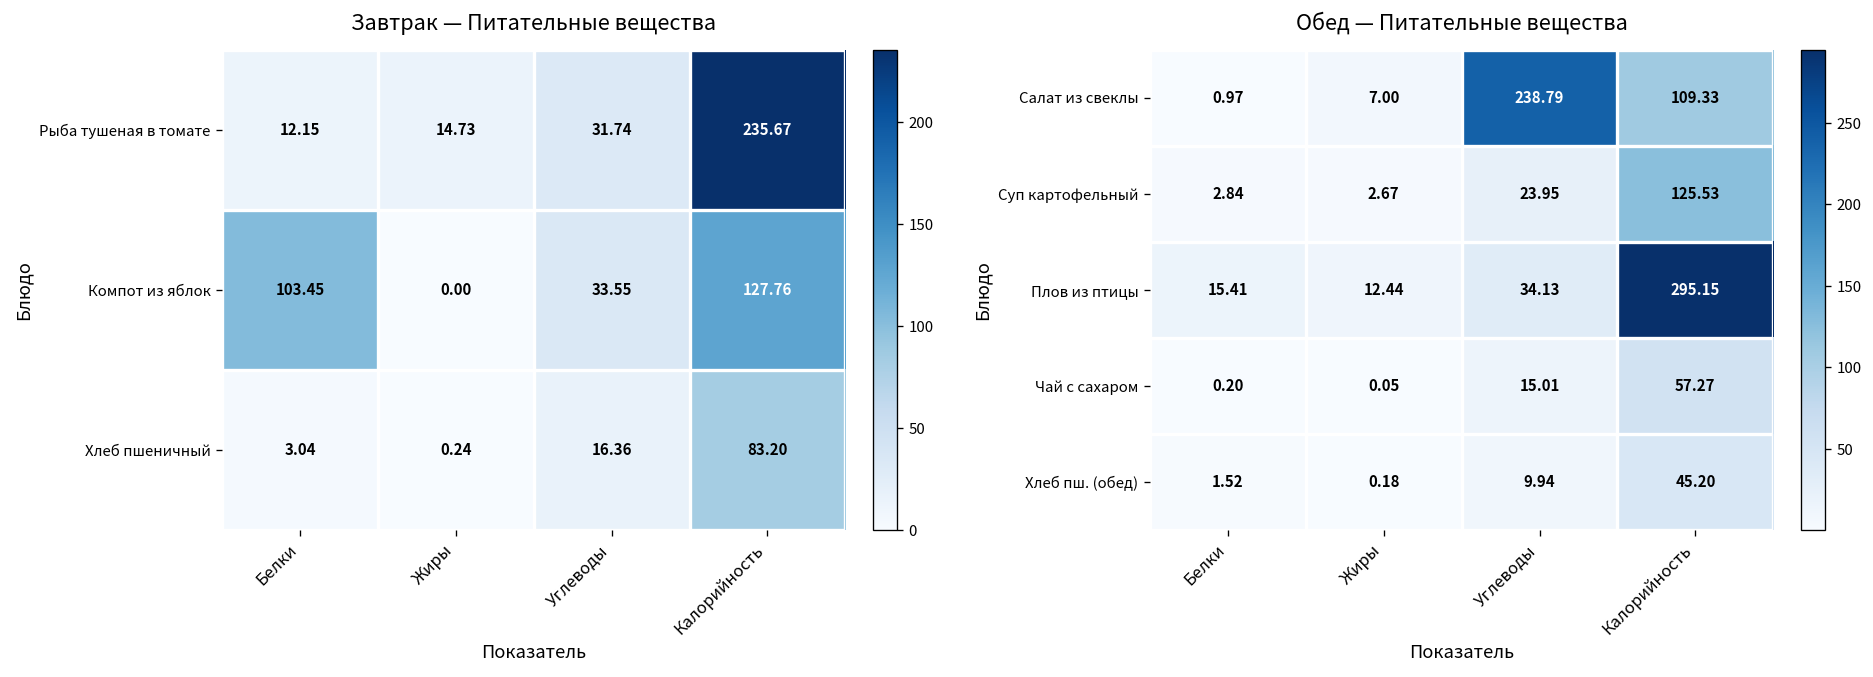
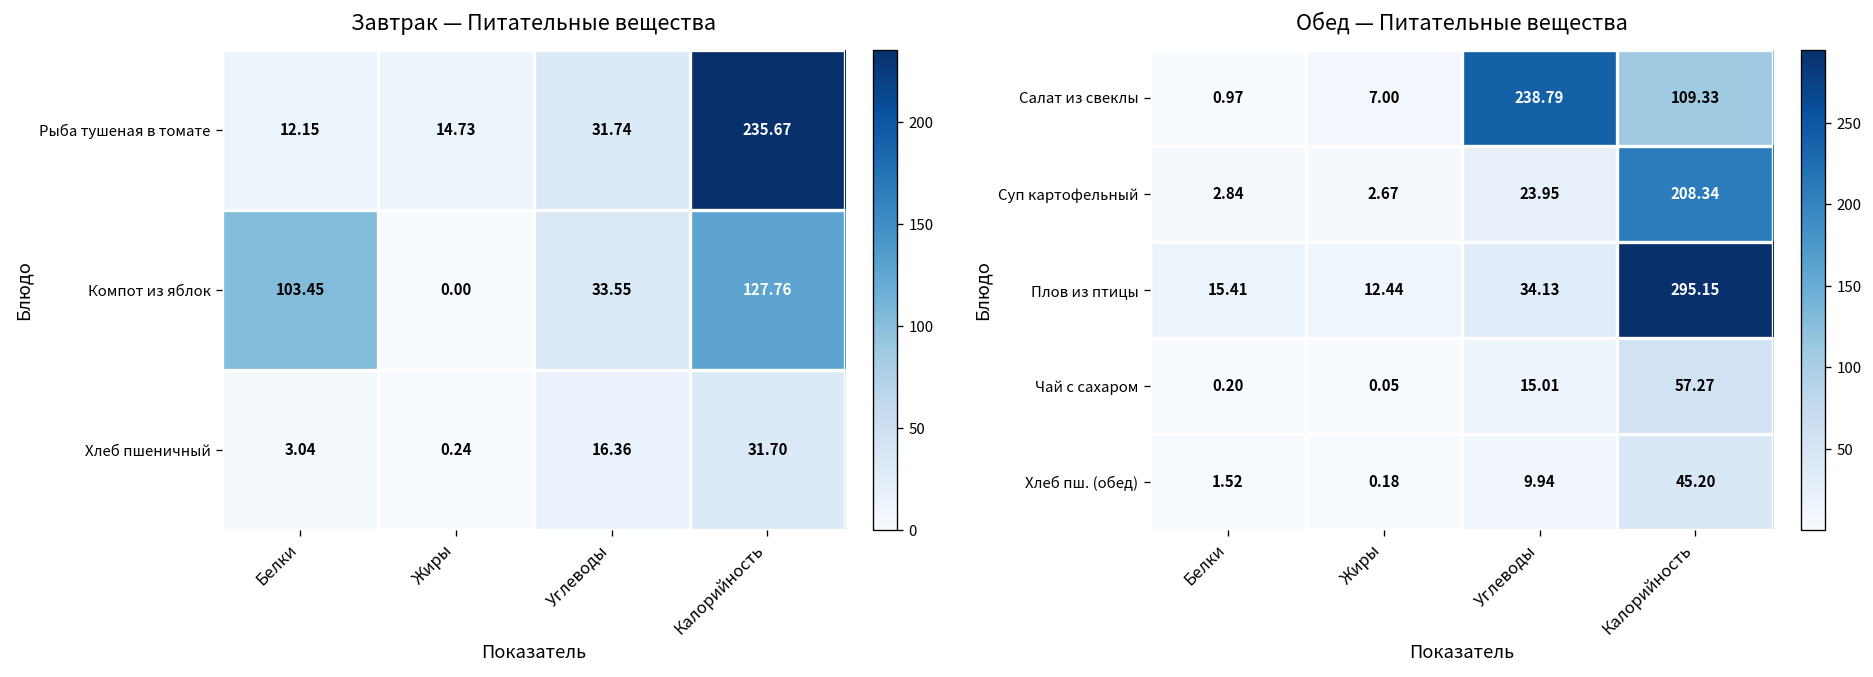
  {
    "Завтрак — Питательные вещества": {
      "Рыба тушеная в томате": {
        "Белки": 12.15,
        "Жиры": 14.73,
        "Углеводы": 31.74,
        "Калорийность": 235.67
      },
      "Компот из яблок": {
        "Белки": 103.45,
        "Жиры": 0.00,
        "Углеводы": 33.55,
        "Калорийность": 127.76
      },
      "Хлеб пшеничный": {
        "Белки": 3.04,
        "Жиры": 0.24,
        "Углеводы": 16.36,
-       "Калорийность": 83.20
+       "Калорийность": 31.70
      }
    },
    "Обед — Питательные вещества": {
      "Салат из свеклы": {
        "Белки": 0.97,
        "Жиры": 7.00,
        "Углеводы": 238.79,
        "Калорийность": 109.33
      },
      "Суп картофельный": {
        "Белки": 2.84,
        "Жиры": 2.67,
        "Углеводы": 23.95,
-       "Калорийность": 125.53
+       "Калорийность": 208.34
      },
      "Плов из птицы": {
        "Белки": 15.41,
        "Жиры": 12.44,
        "Углеводы": 34.13,
        "Калорийность": 295.15
      },
      "Чай с сахаром": {
        "Белки": 0.20,
        "Жиры": 0.05,
        "Углеводы": 15.01,
        "Калорийность": 57.27
      },
      "Хлеб пш. (обед)": {
        "Белки": 1.52,
        "Жиры": 0.18,
        "Углеводы": 9.94,
        "Калорийность": 45.20
      }
    }
  }
